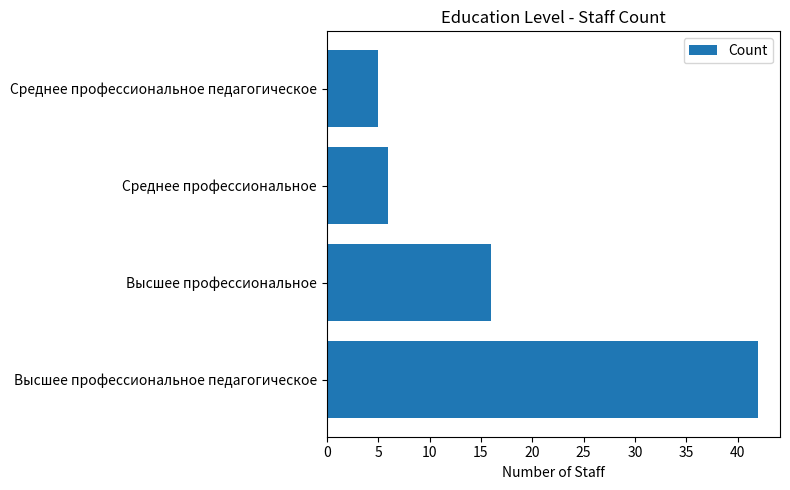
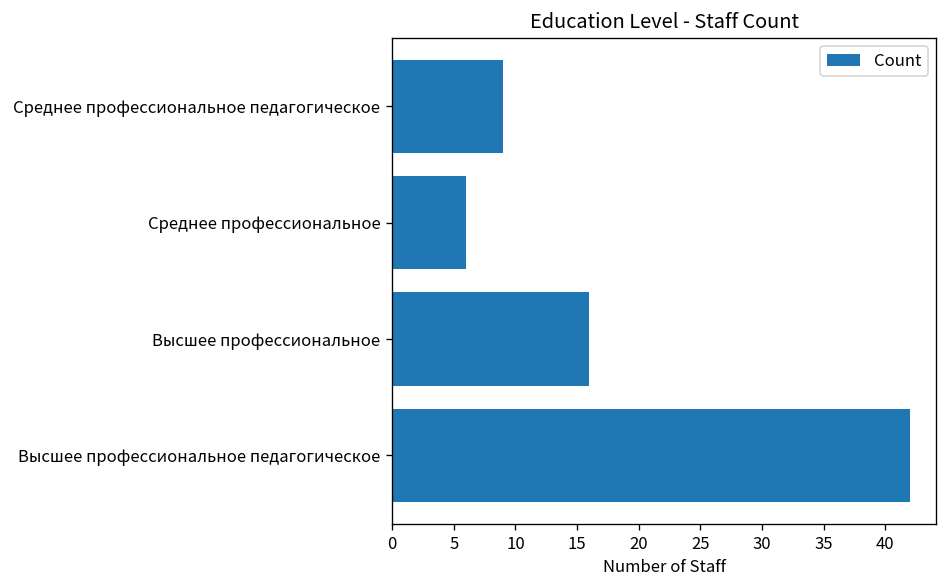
  {
-   "Среднее профессиональное педагогическое": 5,
+   "Среднее профессиональное педагогическое": 9,
    "Среднее профессиональное": 6,
    "Высшее профессиональное": 16,
    "Высшее профессиональное педагогическое": 42
  }
